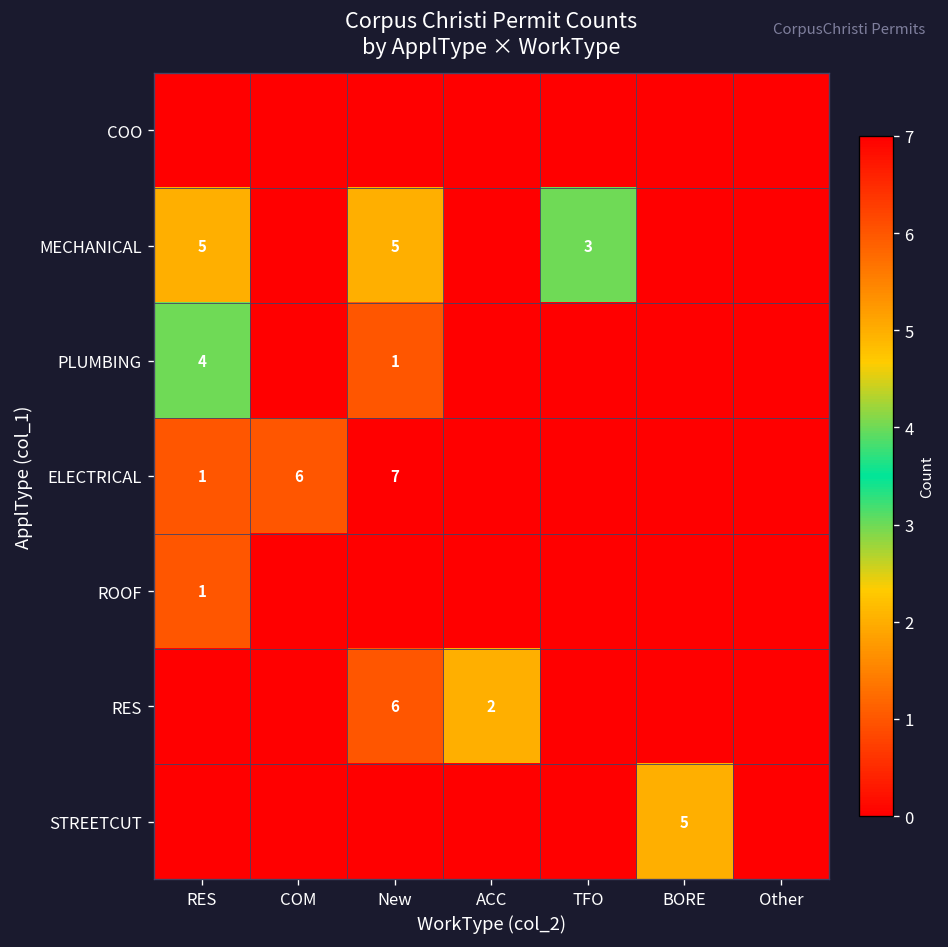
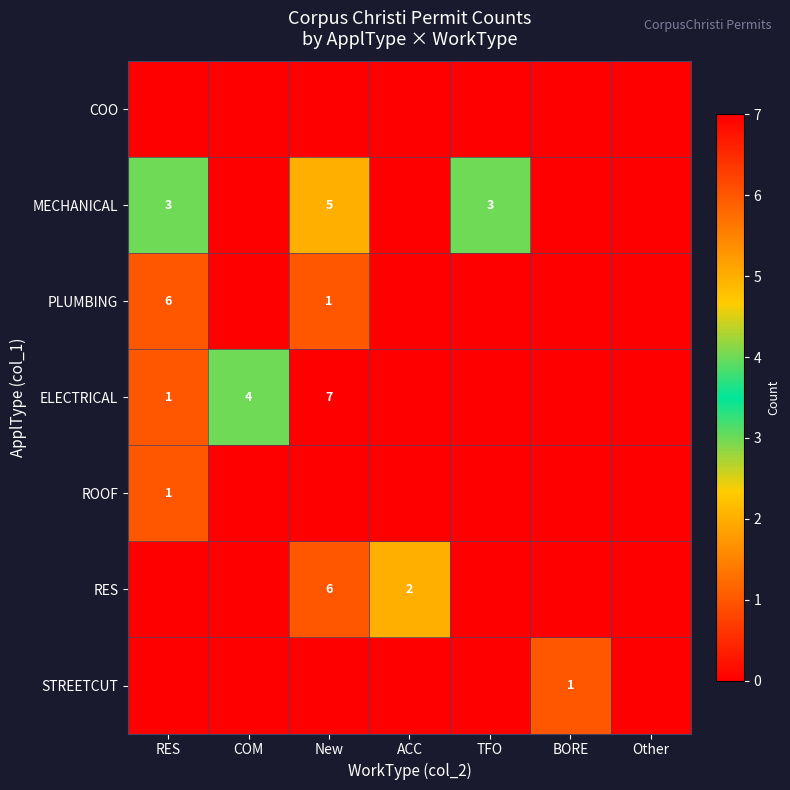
  {
    "MECHANICAL": {
-     "RES": 5,
+     "RES": 3,
      "New": 5,
      "TFO": 3
    },
    "PLUMBING": {
-     "RES": 4,
+     "RES": 6,
      "New": 1
    },
    "ELECTRICAL": {
      "RES": 1,
-     "COM": 6,
+     "COM": 4,
      "New": 7
    },
    "ROOF": {
      "RES": 1
    },
    "RES": {
      "New": 6,
      "ACC": 2
    },
    "STREETCUT": {
-     "BORE": 5
+     "BORE": 1
    }
  }
